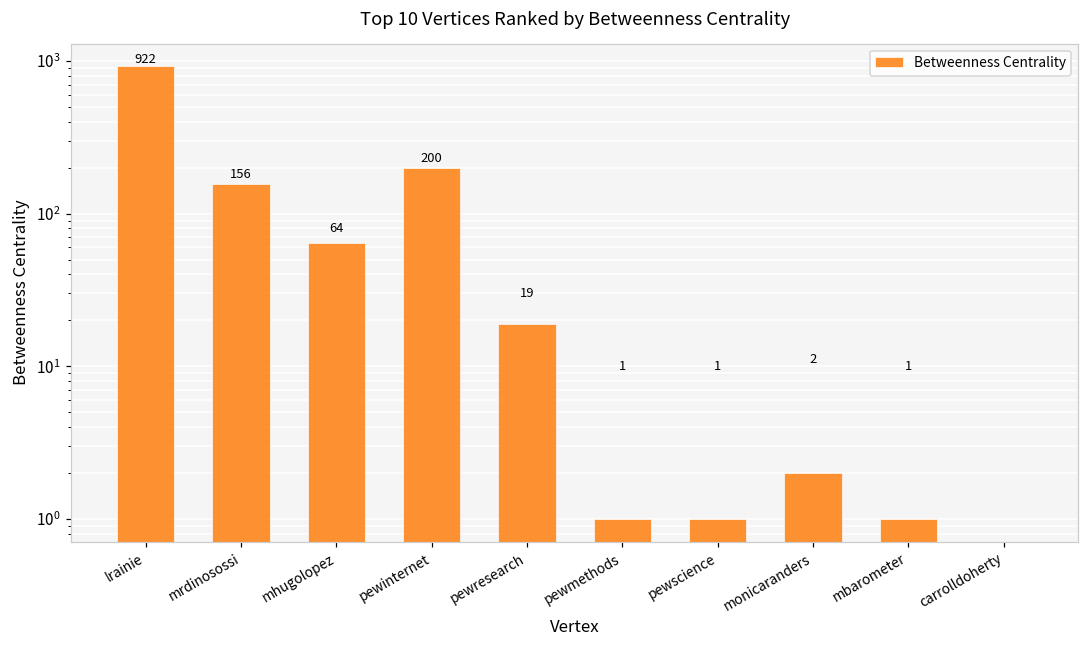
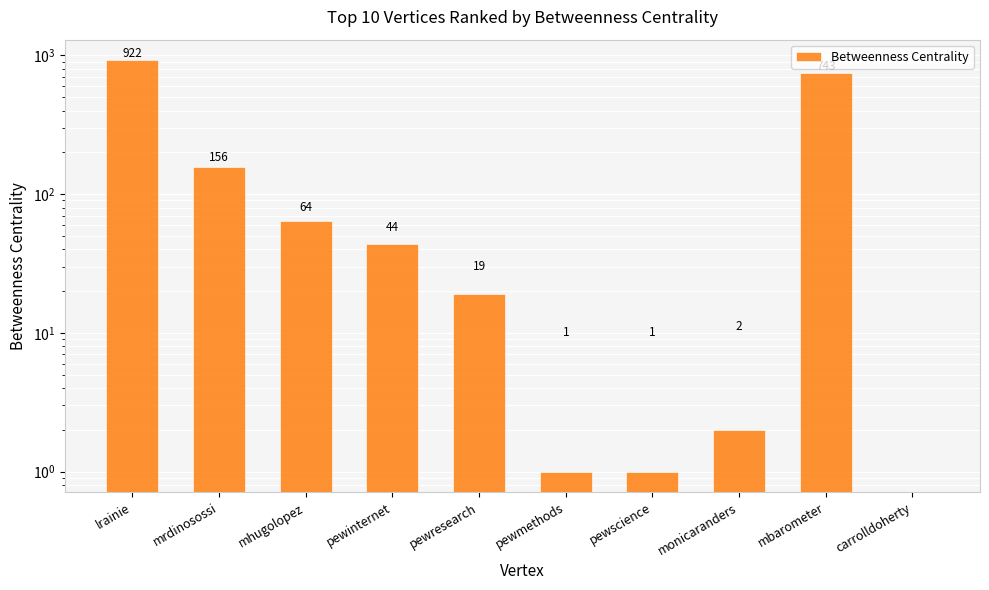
  {
    "lrainie": 922,
    "mrdinosossi": 156,
    "mhugolopez": 64,
-   "pewinternet": 200,
+   "pewinternet": 44,
    "pewresearch": 19,
-   "mbarometer": 1
+   "mbarometer": 700
  }
